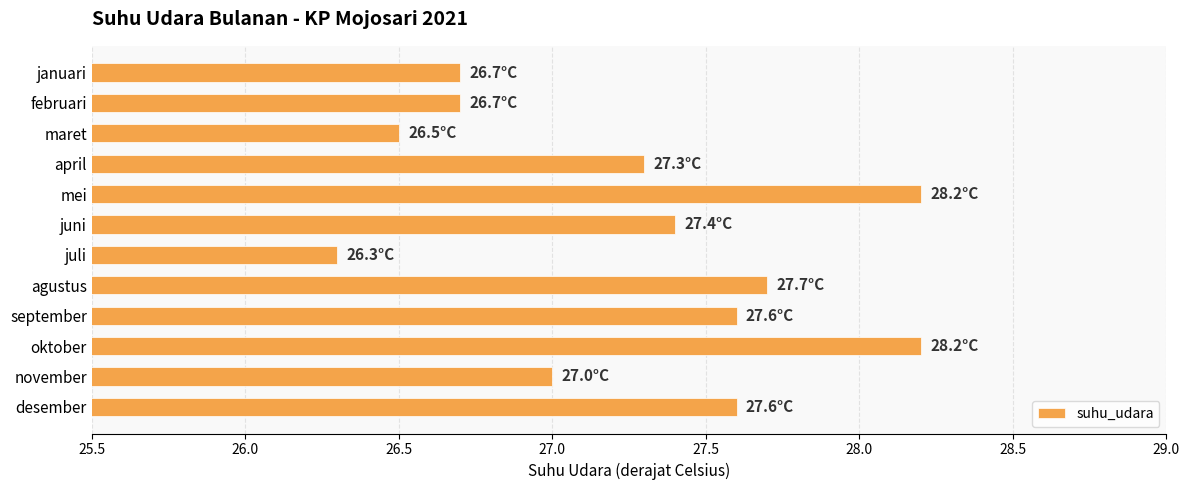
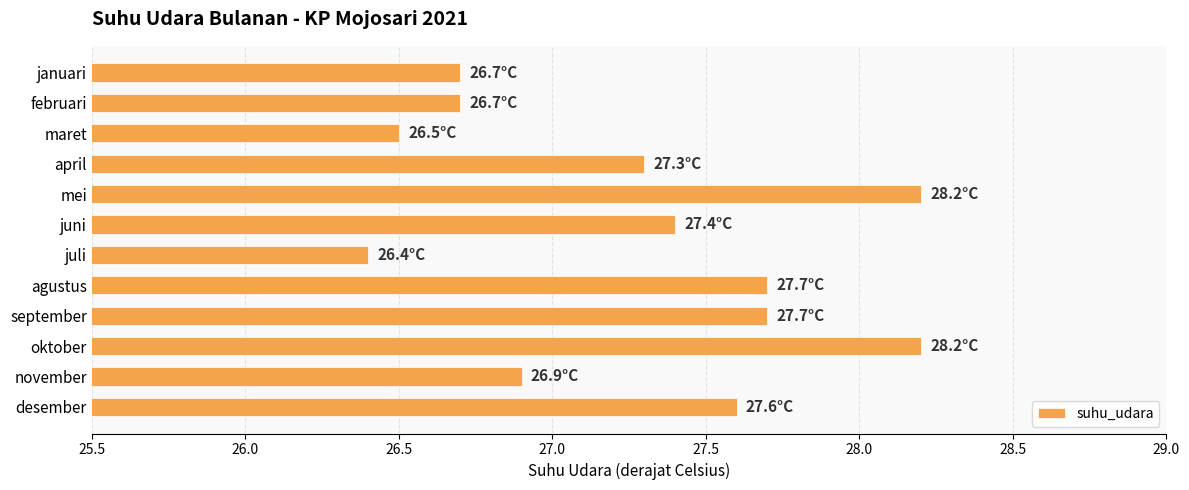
  {
    "januari": "26.7°C",
    "februari": "26.7°C",
    "maret": "26.5°C",
    "april": "27.3°C",
    "mei": "28.2°C",
    "juni": "27.4°C",
-   "juli": "26.3°C",
+   "juli": "26.4°C",
    "agustus": "27.7°C",
-   "september": "27.6°C",
+   "september": "27.7°C",
    "oktober": "28.2°C",
-   "november": "27.0°C",
+   "november": "26.9°C",
    "desember": "27.6°C"
  }
